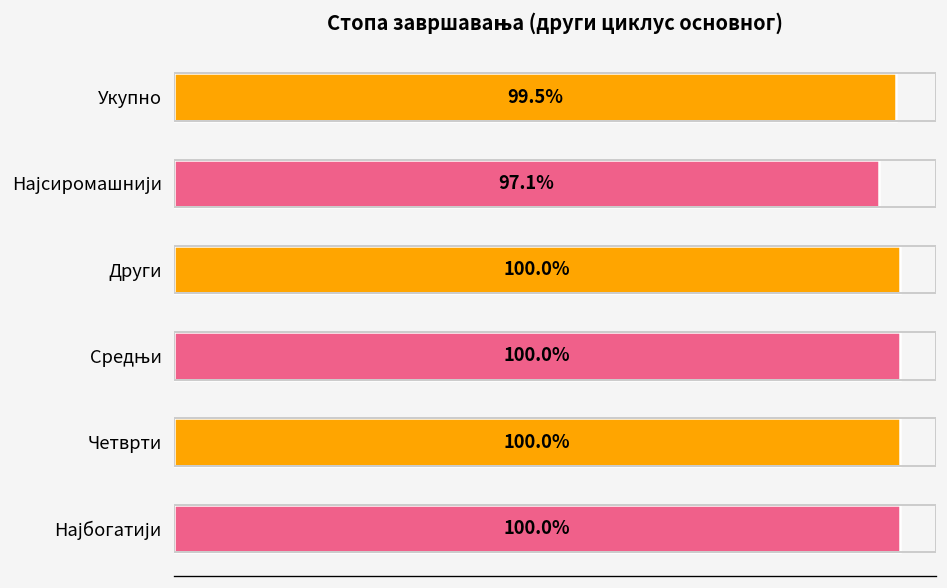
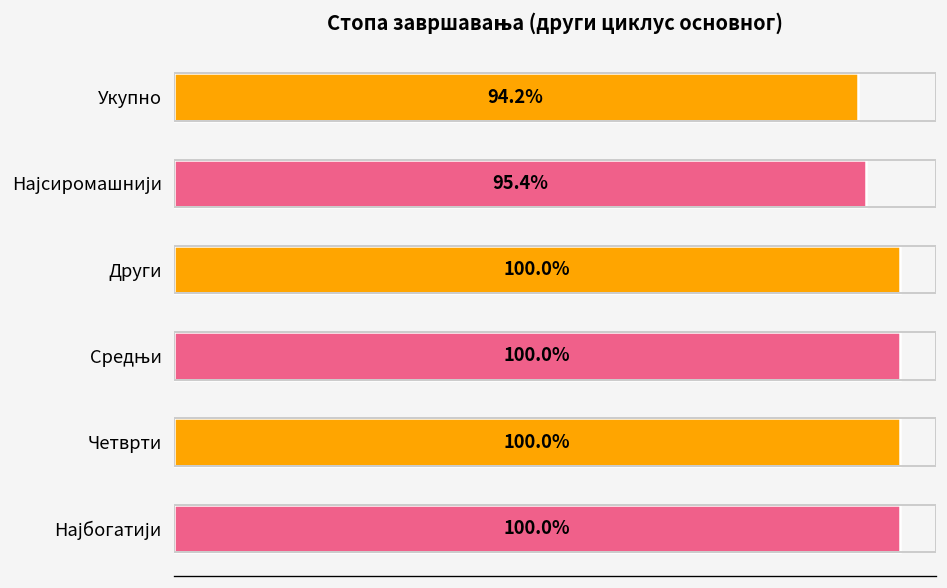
  {
-   "Укупно": "99.5%",
-   "Најсиромашнији": "97.1%",
+   "Укупно": "94.2%",
+   "Најсиромашнији": "95.4%",
    "Други": "100.0%",
    "Средњи": "100.0%",
    "Четврти": "100.0%",
    "Најбогатији": "100.0%"
  }
